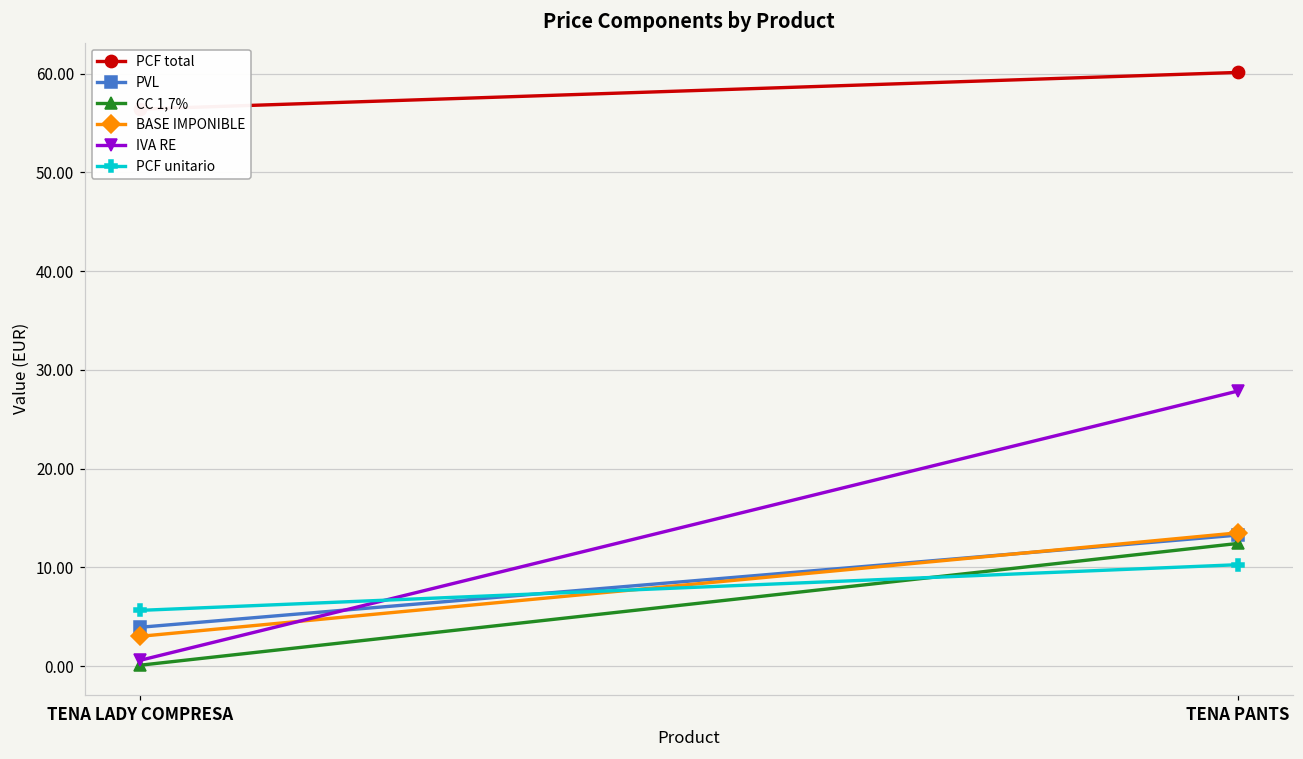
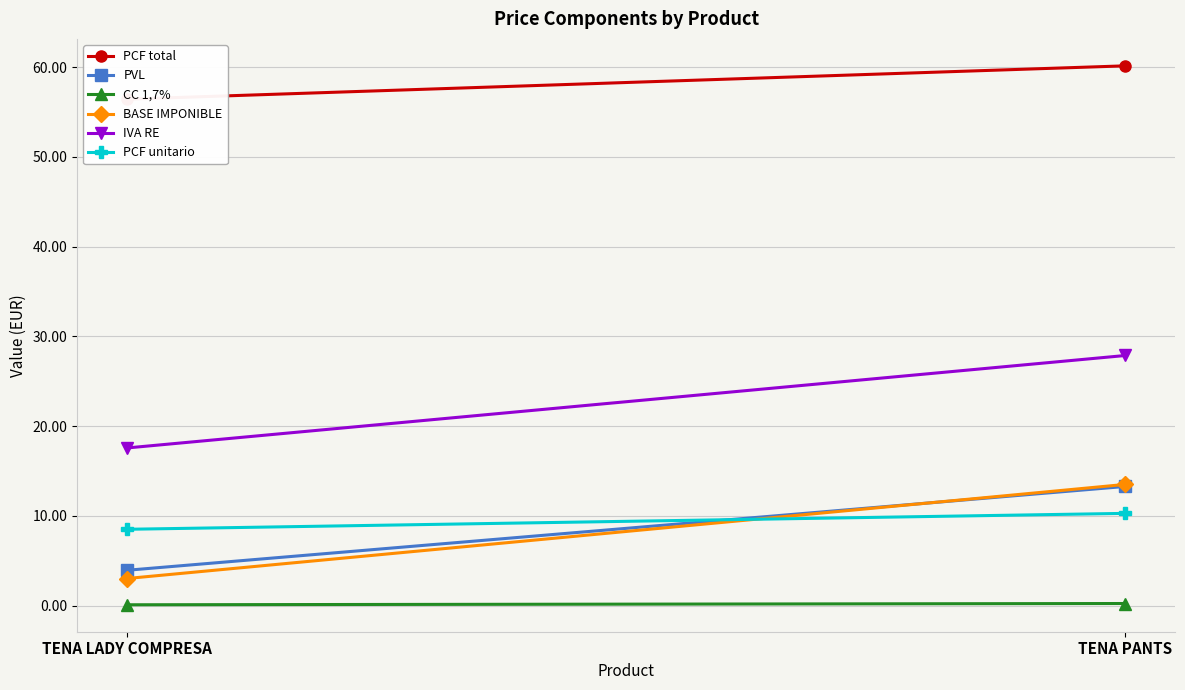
  {
    "PCF total": {
      "TENA PANTS": 60
    },
    "PVL": {
      "TENA LADY COMPRESA": 4
    },
    "CC 1,7%": {
      "TENA LADY COMPRESA": 0,
-     "TENA PANTS": 12
+     "TENA PANTS": 0
    },
    "BASE IMPONIBLE": {
      "TENA LADY COMPRESA": 3
    },
    "IVA RE": {
-     "TENA LADY COMPRESA": 1,
+     "TENA LADY COMPRESA": 18,
      "TENA PANTS": 28
    },
    "PCF unitario": {
-     "TENA LADY COMPRESA": 6,
+     "TENA LADY COMPRESA": 8,
      "TENA PANTS": 10
    }
  }
